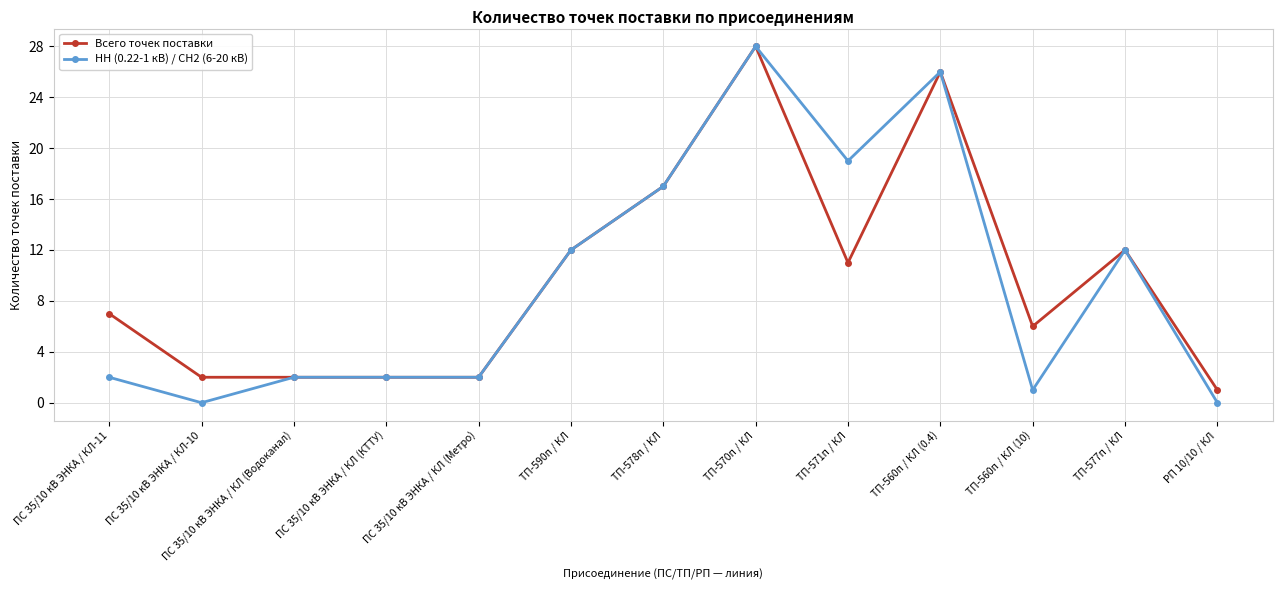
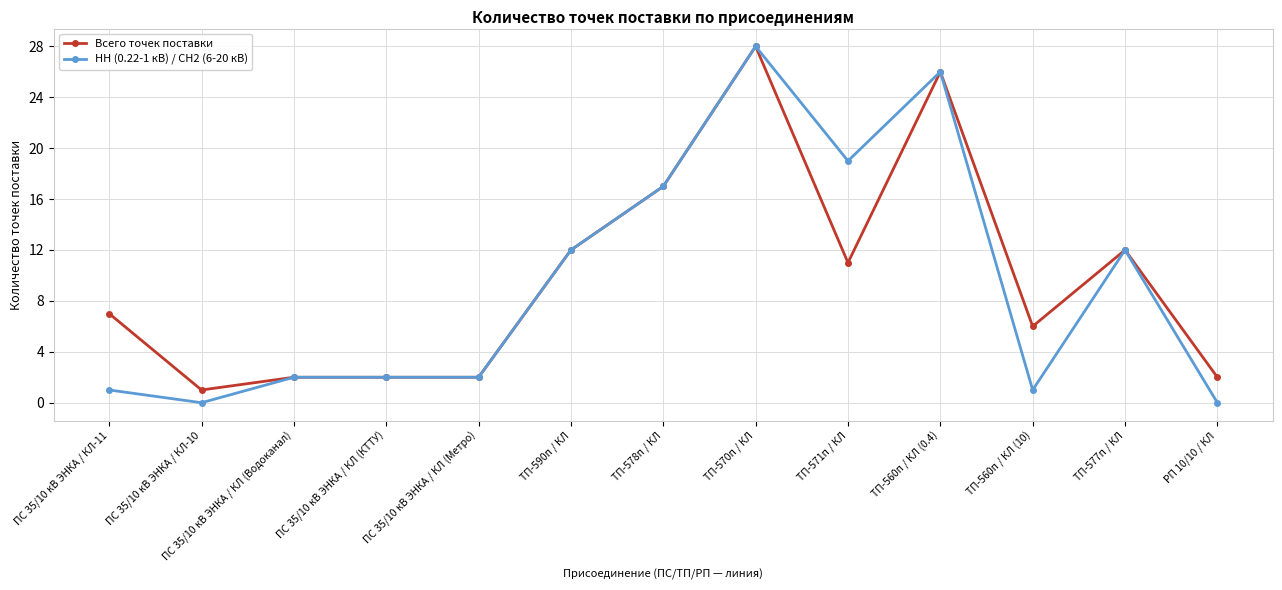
  {
    "Всего точек поставки": {
      "ПС 35/10 кВ ЭНКА / КЛ-11": 7,
-     "ПС 35/10 кВ ЭНКА / КЛ-10": 2,
+     "ПС 35/10 кВ ЭНКА / КЛ-10": 1,
      "ТП-571п / КЛ": 11,
      "ТП-560п / КЛ (10)": 6,
-     "РП 10/10 / КЛ": 1
+     "РП 10/10 / КЛ": 2
    },
    "НН (0.22-1 кВ) / СН2 (6-20 кВ)": {
-     "ПС 35/10 кВ ЭНКА / КЛ-11": 2,
+     "ПС 35/10 кВ ЭНКА / КЛ-11": 1,
      "ПС 35/10 кВ ЭНКА / КЛ-10": 0,
      "ТП-571п / КЛ": 19,
      "ТП-560п / КЛ (10)": 1,
      "РП 10/10 / КЛ": 0
    }
  }
